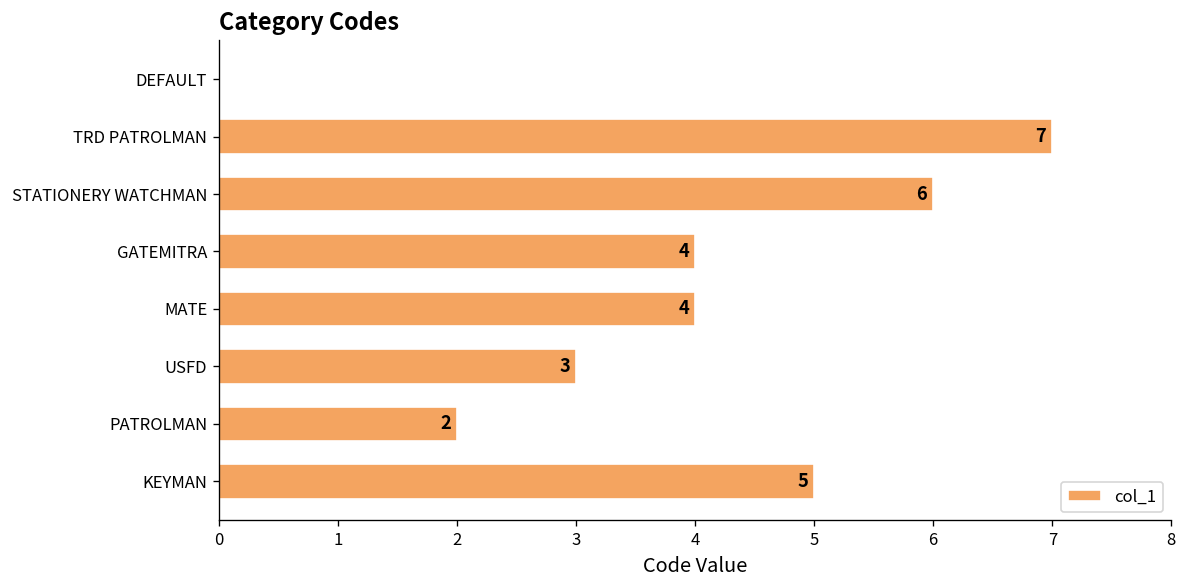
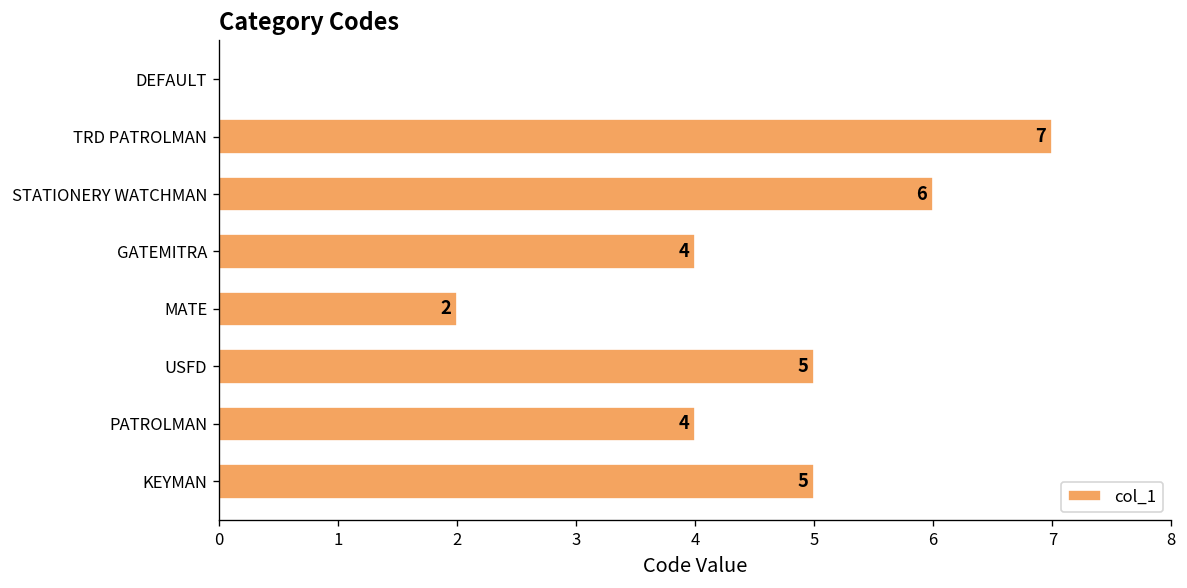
  {
    "TRD PATROLMAN": 7,
    "STATIONERY WATCHMAN": 6,
    "GATEMITRA": 4,
-   "MATE": 4,
-   "USFD": 3,
-   "PATROLMAN": 2,
+   "MATE": 2,
+   "USFD": 5,
+   "PATROLMAN": 4,
    "KEYMAN": 5
  }
